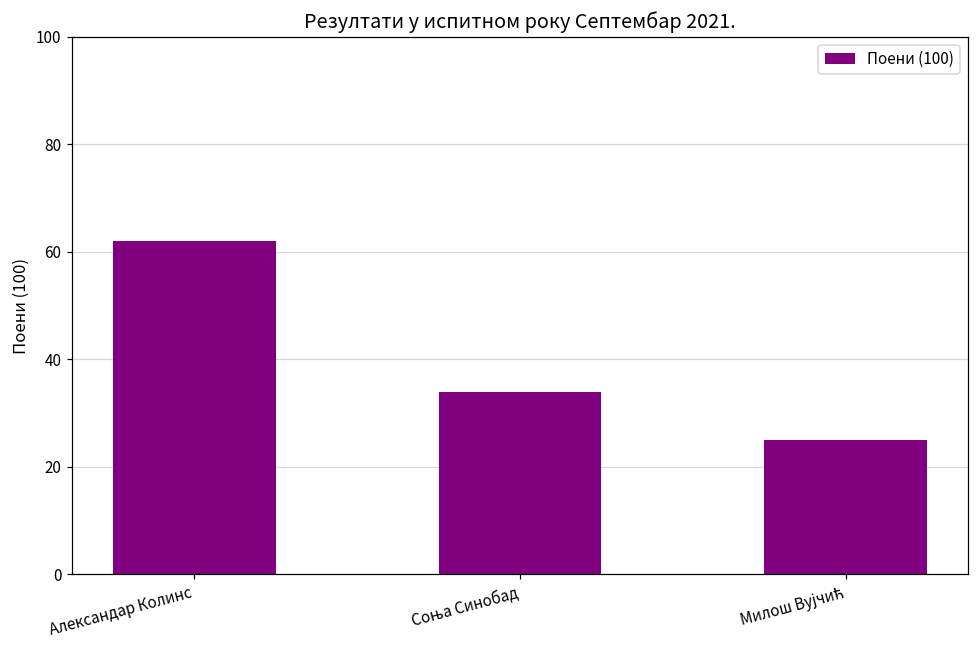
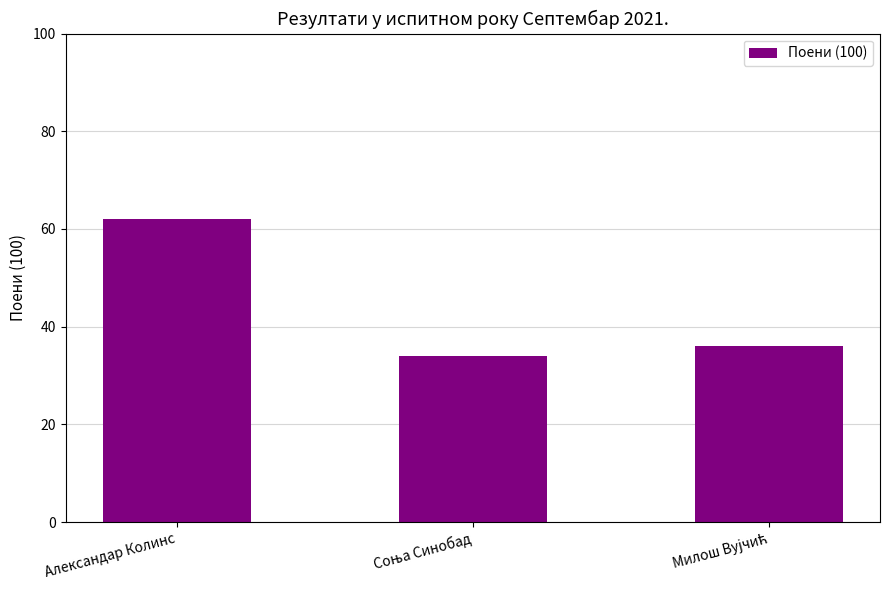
  {
    "Александар Колинс": 62,
    "Соња Синобад": 34,
-   "Милош Вујчић": 25
+   "Милош Вујчић": 36
  }
